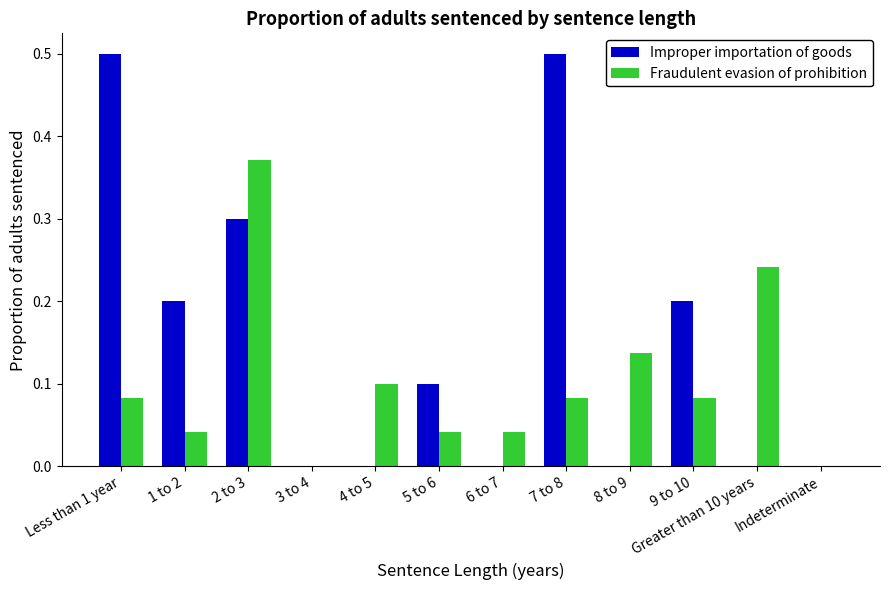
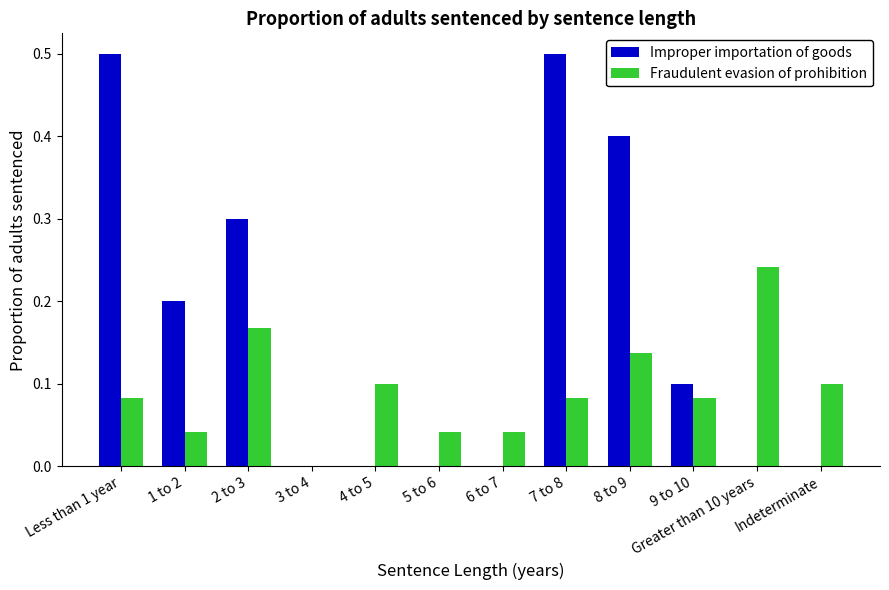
  {
    "Improper importation of goods": {
      "Less than 1 year": 0.5,
      "1 to 2": 0.2,
      "2 to 3": 0.3,
      "3 to 4": 0.0,
      "4 to 5": 0.0,
-     "5 to 6": 0.1,
+     "5 to 6": 0.0,
      "6 to 7": 0.0,
      "7 to 8": 0.5,
-     "8 to 9": 0.0,
-     "9 to 10": 0.2,
+     "8 to 9": 0.4,
+     "9 to 10": 0.1,
      "Greater than 10 years": 0.0,
      "Indeterminate": 0.0
    },
    "Fraudulent evasion of prohibition": {
      "Less than 1 year": 0.08,
      "1 to 2": 0.04,
-     "2 to 3": 0.37,
+     "2 to 3": 0.17,
      "3 to 4": 0.00,
      "4 to 5": 0.10,
      "5 to 6": 0.04,
      "6 to 7": 0.04,
      "7 to 8": 0.08,
      "8 to 9": 0.14,
      "9 to 10": 0.08,
      "Greater than 10 years": 0.24,
-     "Indeterminate": 0.0
+     "Indeterminate": 0.1
    }
  }
